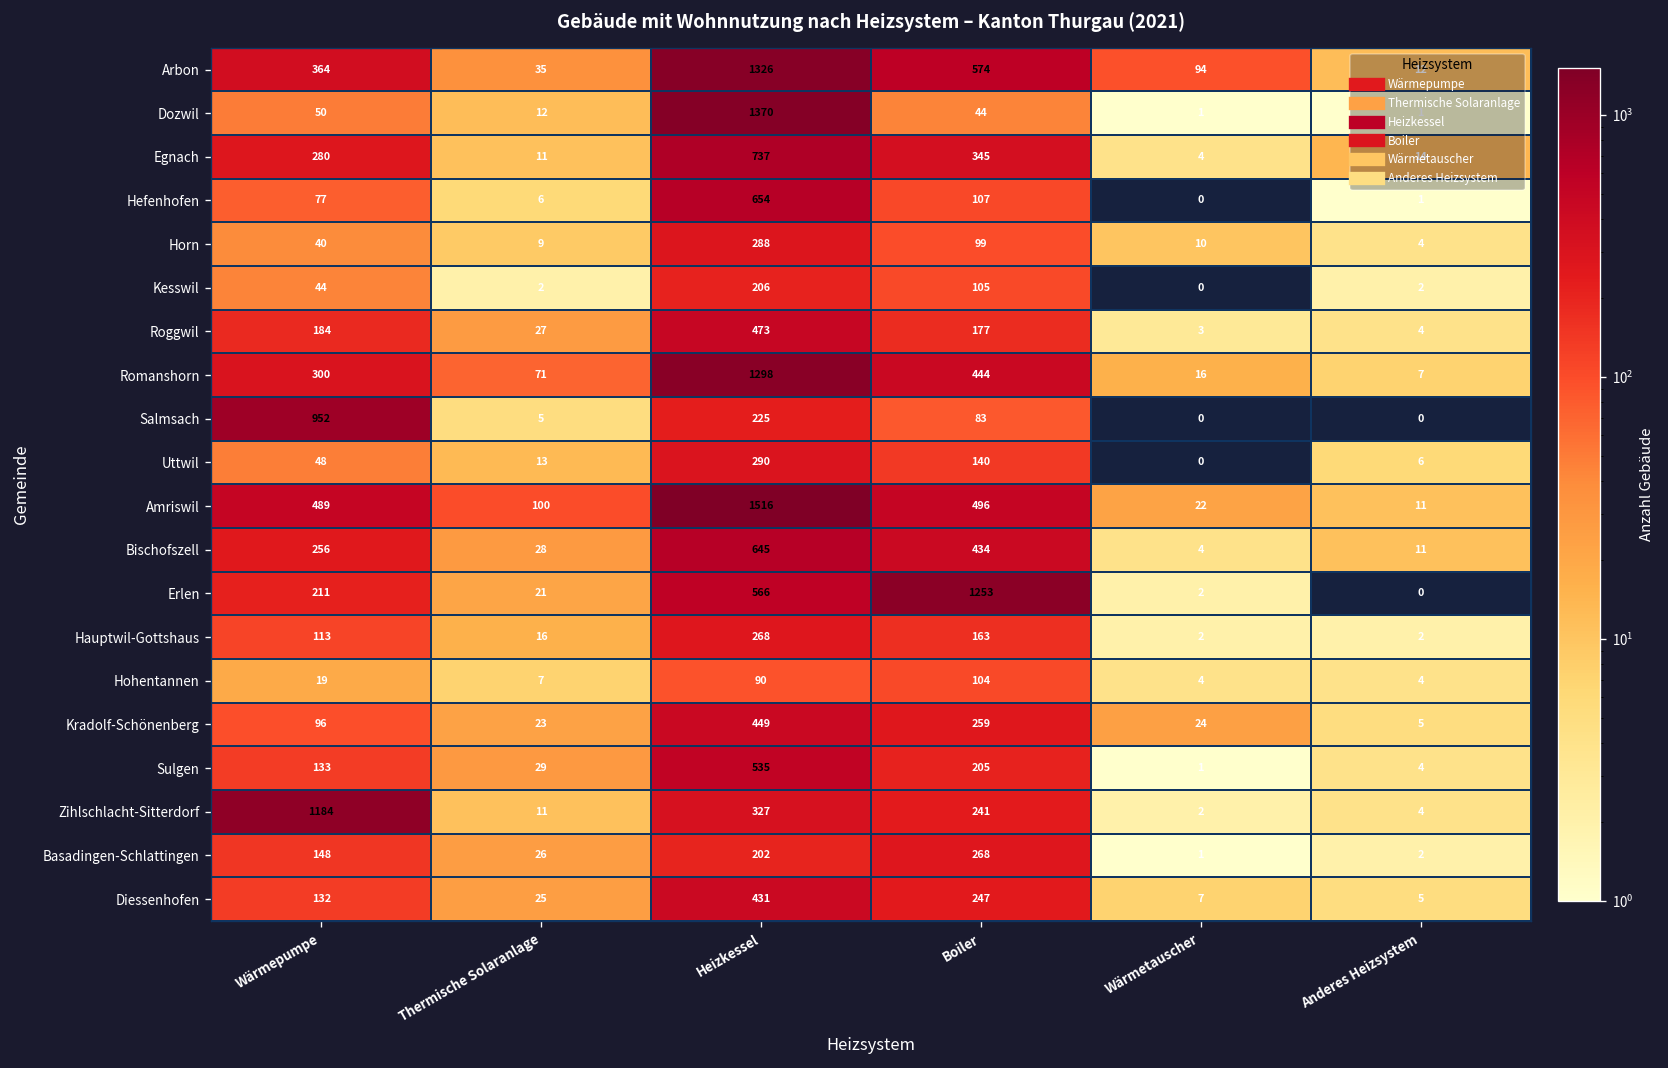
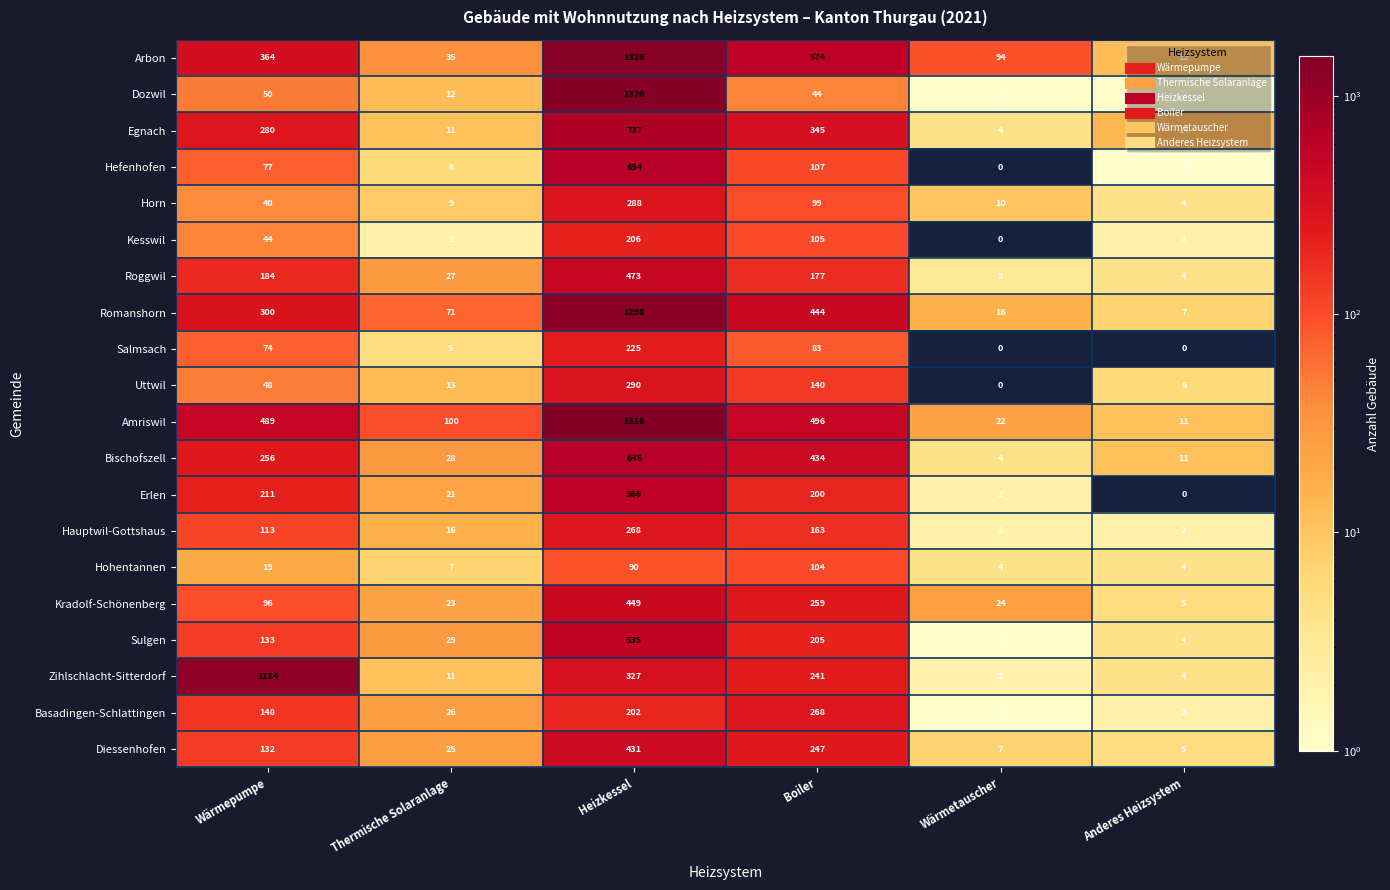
  {
    "Arbon": {
      "Wärmepumpe": 364,
      "Thermische Solaranlage": 35,
      "Heizkessel": 1326,
      "Boiler": 574,
      "Wärmetauscher": 94
    },
    "Dozwil": {
      "Wärmepumpe": 50,
      "Thermische Solaranlage": 12,
      "Heizkessel": 1370,
      "Boiler": 44,
      "Wärmetauscher": 1
    },
    "Egnach": {
      "Wärmepumpe": 280,
      "Thermische Solaranlage": 11,
      "Heizkessel": 737,
      "Boiler": 345,
      "Wärmetauscher": 4
    },
    "Hefenhofen": {
      "Wärmepumpe": 77,
      "Thermische Solaranlage": 6,
      "Heizkessel": 654,
      "Boiler": 107,
      "Wärmetauscher": 0,
      "Anderes Heizsystem": 1
    },
    "Horn": {
      "Wärmepumpe": 40,
      "Thermische Solaranlage": 9,
      "Heizkessel": 288,
      "Boiler": 99,
      "Wärmetauscher": 10,
      "Anderes Heizsystem": 4
    },
    "Kesswil": {
      "Wärmepumpe": 44,
      "Thermische Solaranlage": 2,
      "Heizkessel": 206,
      "Boiler": 105,
      "Wärmetauscher": 0,
      "Anderes Heizsystem": 2
    },
    "Roggwil": {
      "Wärmepumpe": 184,
      "Thermische Solaranlage": 27,
      "Heizkessel": 473,
      "Boiler": 177,
      "Wärmetauscher": 3,
      "Anderes Heizsystem": 4
    },
    "Romanshorn": {
      "Wärmepumpe": 300,
      "Thermische Solaranlage": 71,
      "Heizkessel": 1298,
      "Boiler": 444,
      "Wärmetauscher": 16,
      "Anderes Heizsystem": 7
    },
    "Salmsach": {
-     "Wärmepumpe": 952,
+     "Wärmepumpe": 74,
      "Thermische Solaranlage": 5,
      "Heizkessel": 225,
      "Boiler": 83,
      "Wärmetauscher": 0,
      "Anderes Heizsystem": 0
    },
    "Uttwil": {
      "Wärmepumpe": 48,
      "Thermische Solaranlage": 13,
      "Heizkessel": 290,
      "Boiler": 140,
      "Wärmetauscher": 0,
      "Anderes Heizsystem": 6
    },
    "Amriswil": {
      "Wärmepumpe": 489,
      "Thermische Solaranlage": 100,
      "Heizkessel": 1516,
      "Boiler": 496,
      "Wärmetauscher": 22,
      "Anderes Heizsystem": 11
    },
    "Bischofszell": {
      "Wärmepumpe": 256,
      "Thermische Solaranlage": 28,
      "Heizkessel": 645,
      "Boiler": 434,
      "Wärmetauscher": 4,
      "Anderes Heizsystem": 11
    },
    "Erlen": {
      "Wärmepumpe": 211,
      "Thermische Solaranlage": 21,
      "Heizkessel": 566,
-     "Boiler": 1253,
+     "Boiler": 200,
      "Wärmetauscher": 2,
      "Anderes Heizsystem": 0
    },
    "Hauptwil-Gottshaus": {
      "Wärmepumpe": 113,
      "Thermische Solaranlage": 16,
      "Heizkessel": 268,
      "Boiler": 163,
      "Wärmetauscher": 2,
      "Anderes Heizsystem": 2
    },
    "Hohentannen": {
      "Wärmepumpe": 19,
      "Thermische Solaranlage": 7,
      "Heizkessel": 90,
      "Boiler": 104,
      "Wärmetauscher": 4,
      "Anderes Heizsystem": 4
    },
    "Kradolf-Schönenberg": {
      "Wärmepumpe": 96,
      "Thermische Solaranlage": 23,
      "Heizkessel": 449,
      "Boiler": 259,
      "Wärmetauscher": 24,
      "Anderes Heizsystem": 5
    },
    "Sulgen": {
      "Wärmepumpe": 133,
      "Thermische Solaranlage": 29,
      "Heizkessel": 535,
      "Boiler": 205,
      "Wärmetauscher": 1,
      "Anderes Heizsystem": 4
    },
    "Zihlschlacht-Sitterdorf": {
      "Wärmepumpe": 1184,
      "Thermische Solaranlage": 11,
      "Heizkessel": 327,
      "Boiler": 241,
      "Wärmetauscher": 2,
      "Anderes Heizsystem": 4
    },
    "Basadingen-Schlattingen": {
      "Wärmepumpe": 148,
      "Thermische Solaranlage": 26,
      "Heizkessel": 202,
      "Boiler": 268,
      "Wärmetauscher": 1,
      "Anderes Heizsystem": 2
    },
    "Diessenhofen": {
      "Wärmepumpe": 132,
      "Thermische Solaranlage": 25,
      "Heizkessel": 431,
      "Boiler": 247,
      "Wärmetauscher": 7,
      "Anderes Heizsystem": 5
    }
  }
